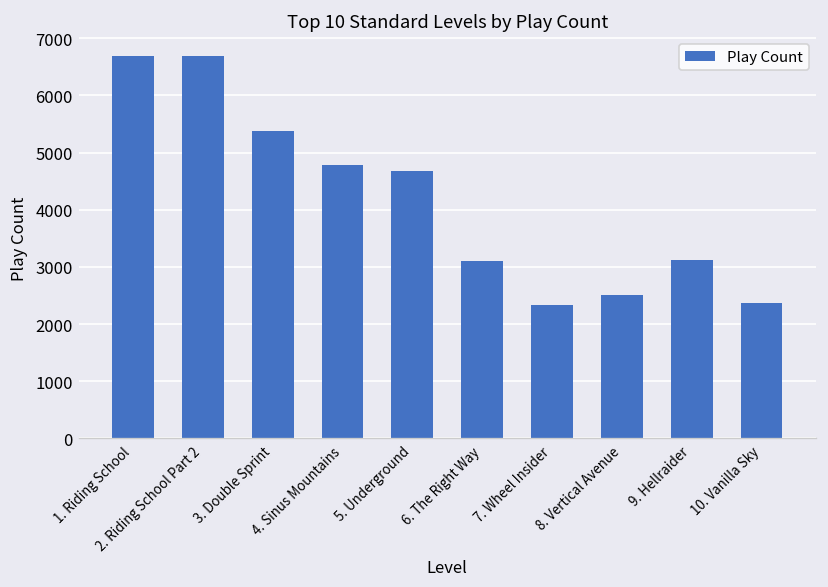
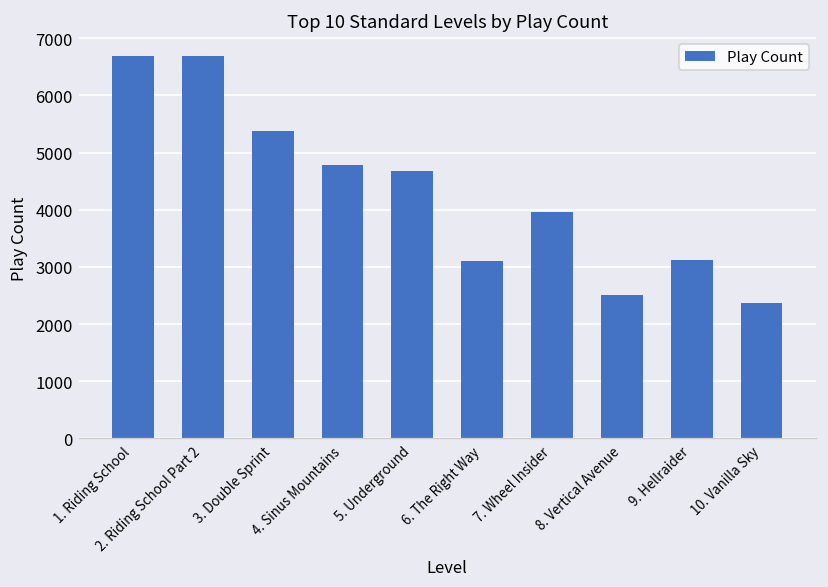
  {
    "1. Riding School": 6700,
    "2. Riding School Part 2": 6700,
    "3. Double Sprint": 5400,
    "4. Sinus Mountains": 4800,
    "5. Underground": 4700,
    "6. The Right Way": 3100,
-   "7. Wheel Insider": 2300,
+   "7. Wheel Insider": 4000,
    "8. Vertical Avenue": 2500,
    "9. Hellraider": 3100,
    "10. Vanilla Sky": 2400
  }
